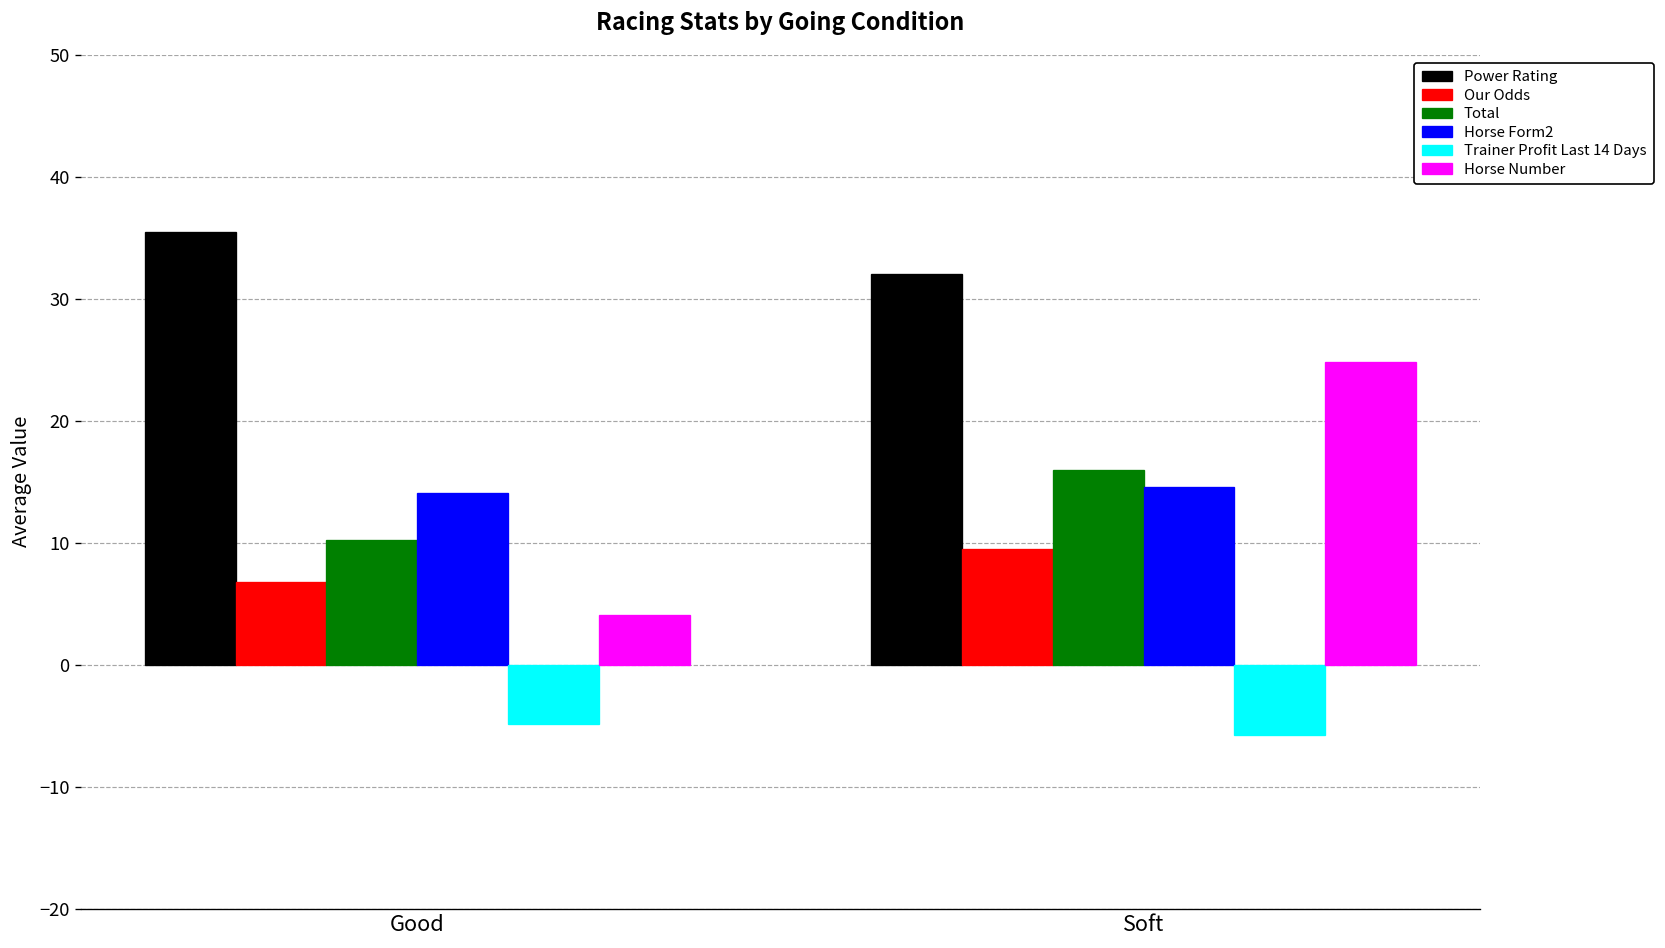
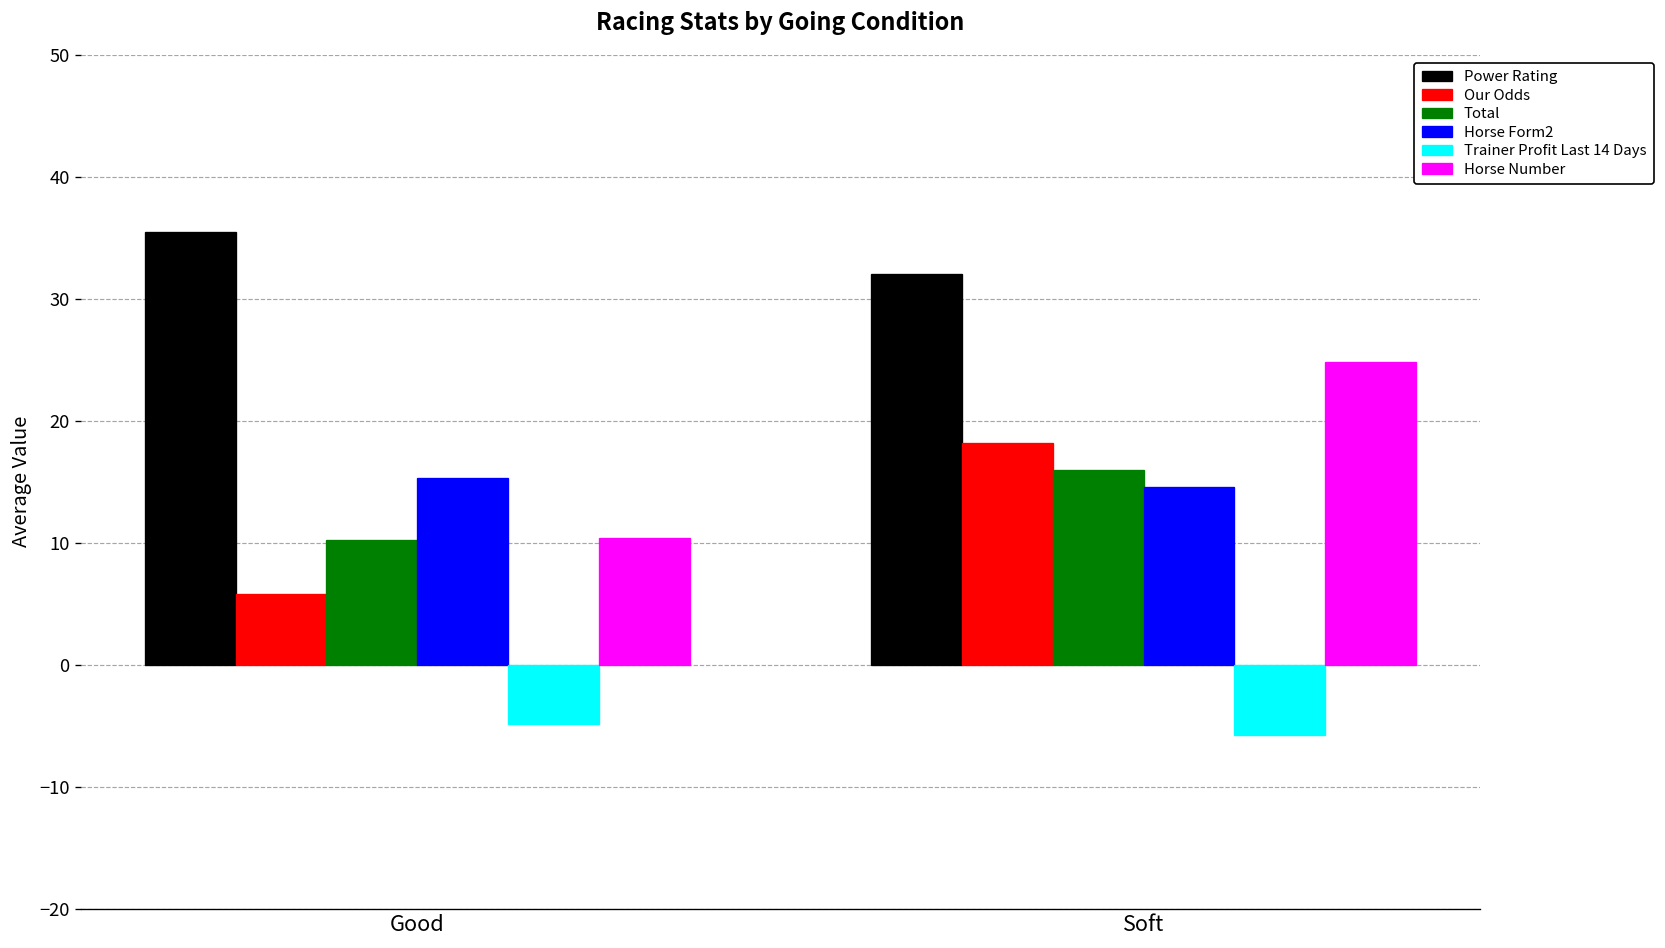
  {
    "Power Rating": {
      "Good": 35.5,
      "Soft": 32.0
    },
    "Our Odds": {
-     "Good": 6.8,
-     "Soft": 9.5
+     "Good": 5.8,
+     "Soft": 18.2
    },
    "Total": {
      "Good": 10.2,
      "Soft": 16.0
    },
    "Horse Form2": {
-     "Good": 14.1,
+     "Good": 15.3,
      "Soft": 14.6
    },
    "Trainer Profit Last 14 Days": {
      "Good": -4.9,
      "Soft": -5.8
    },
    "Horse Number": {
-     "Good": 4.1,
+     "Good": 10.4,
      "Soft": 24.8
    }
  }
